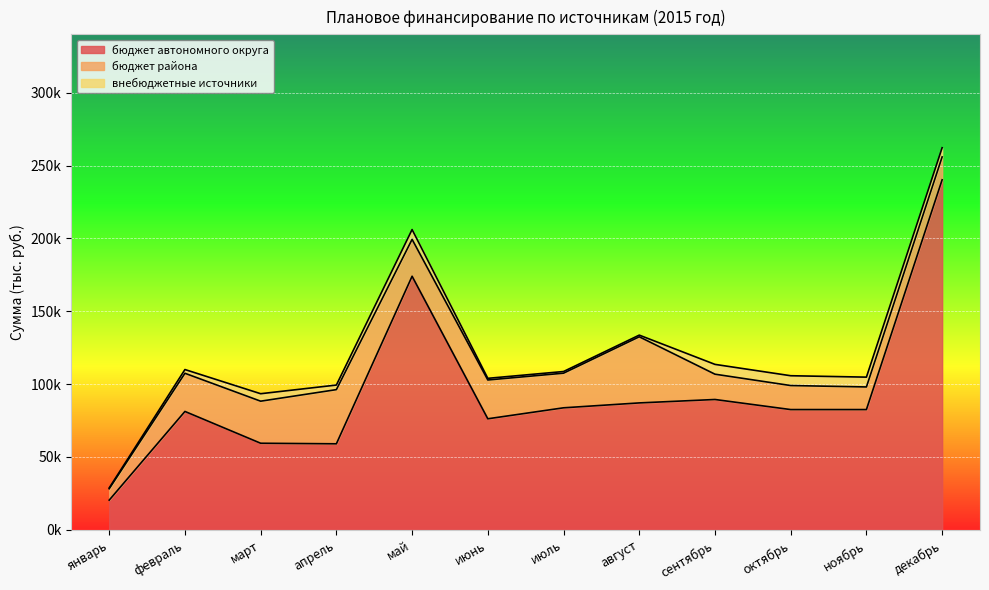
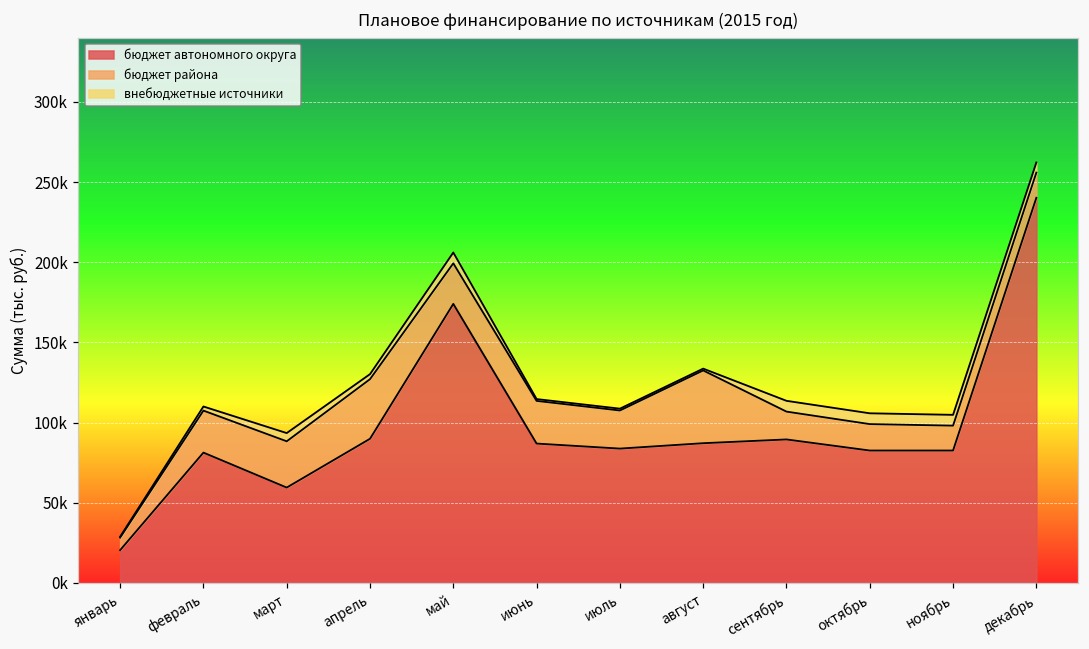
  {
    "бюджет автономного округа": {
      "январь": 20000,
      "февраль": 81000,
      "март": 59000,
-     "апрель": 59000,
+     "апрель": 90000,
      "май": 174000,
-     "июнь": 76000,
+     "июнь": 87000,
      "июль": 84000,
      "август": 87000,
      "сентябрь": 89000,
      "октябрь": 83000,
      "ноябрь": 83000,
      "декабрь": 240000
    }
  }
